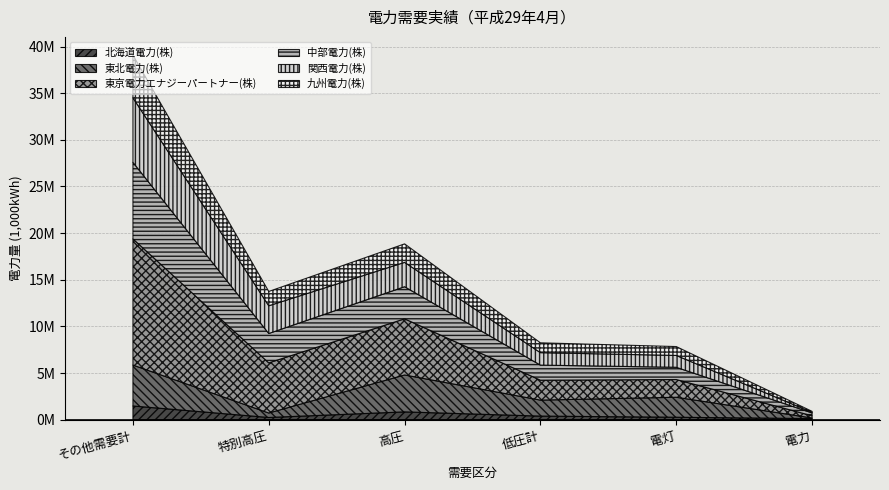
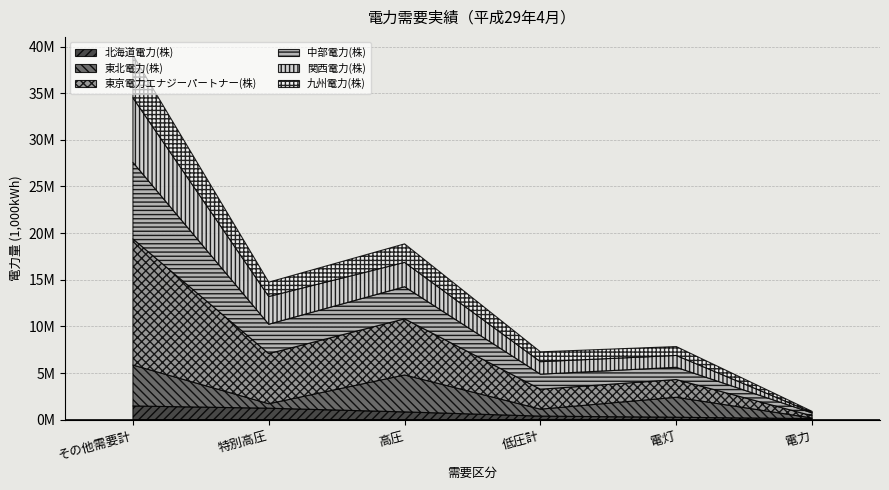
  {
    "北海道電力(株)": {
      "その他需要計": 1000000,
-     "特別高圧": 0,
+     "特別高圧": 1000000,
      "高圧": 1000000,
      "低圧計": 0
    },
    "東北電力(株)": {
      "その他需要計": 4000000,
      "特別高圧": 0,
      "高圧": 4000000,
-     "低圧計": 2000000,
+     "低圧計": 1000000,
      "電灯": 2000000
    }
  }
